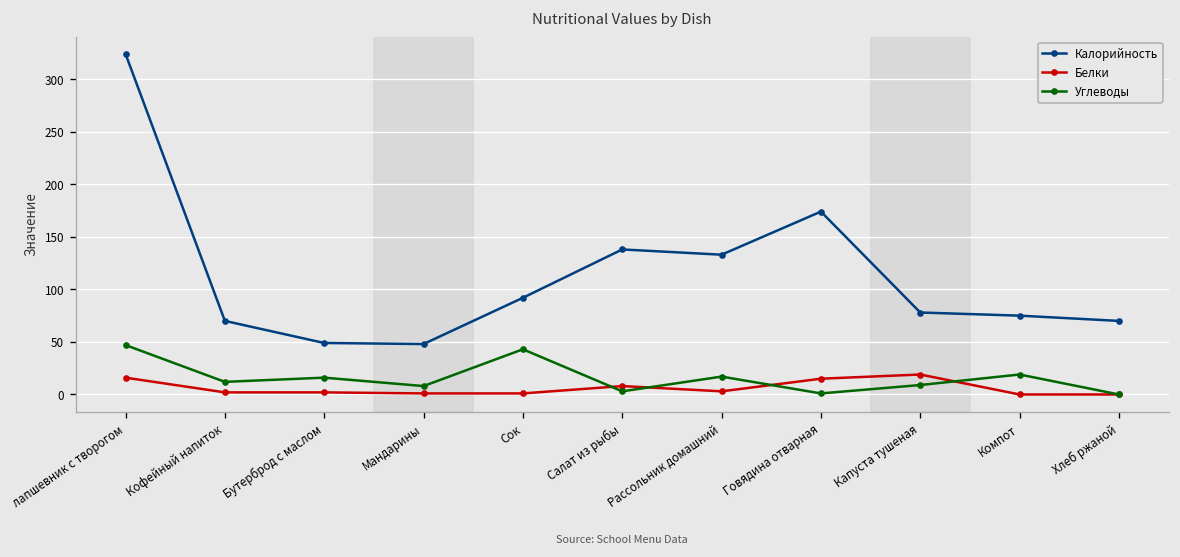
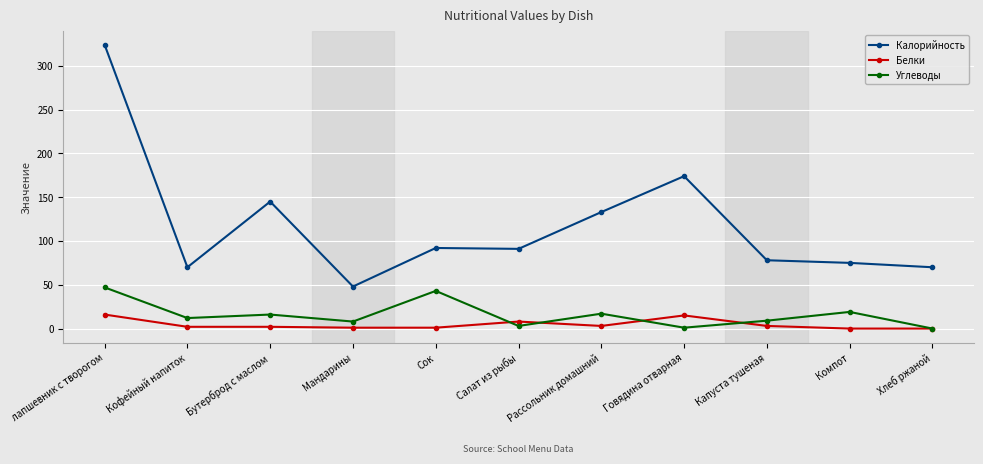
  {
    "Калорийность": {
      "лапшевник с творогом": 320,
      "Кофейный напиток": 70,
-     "Бутерброд с маслом": 50,
+     "Бутерброд с маслом": 150,
      "Мандарины": 50,
      "Сок": 90,
-     "Салат из рыбы": 140,
+     "Салат из рыбы": 90,
      "Рассольник домашний": 130,
      "Говядина отварная": 170,
      "Капуста тушеная": 80,
      "Компот": 80,
      "Хлеб ржаной": 70
    },
    "Белки": {
      "лапшевник с творогом": 20,
      "Кофейный напиток": 0,
      "Бутерброд с маслом": 0,
      "Мандарины": 0,
      "Сок": 0,
      "Салат из рыбы": 10,
      "Рассольник домашний": 0,
      "Говядина отварная": 20,
-     "Капуста тушеная": 20,
+     "Капуста тушеная": 0,
      "Компот": 0
    },
    "Углеводы": {
      "лапшевник с творогом": 50,
      "Кофейный напиток": 10,
      "Бутерброд с маслом": 20,
      "Мандарины": 10,
      "Сок": 40,
      "Салат из рыбы": 0,
      "Рассольник домашний": 20,
      "Говядина отварная": 0,
      "Капуста тушеная": 10,
      "Компот": 20
    }
  }
